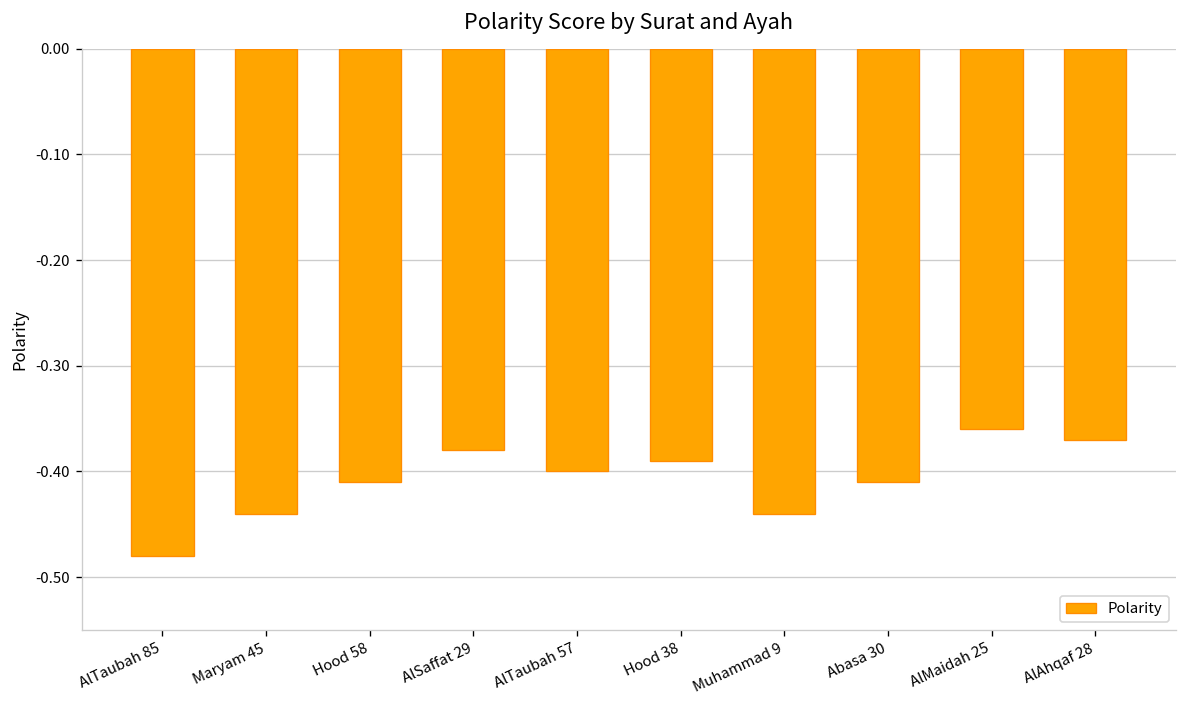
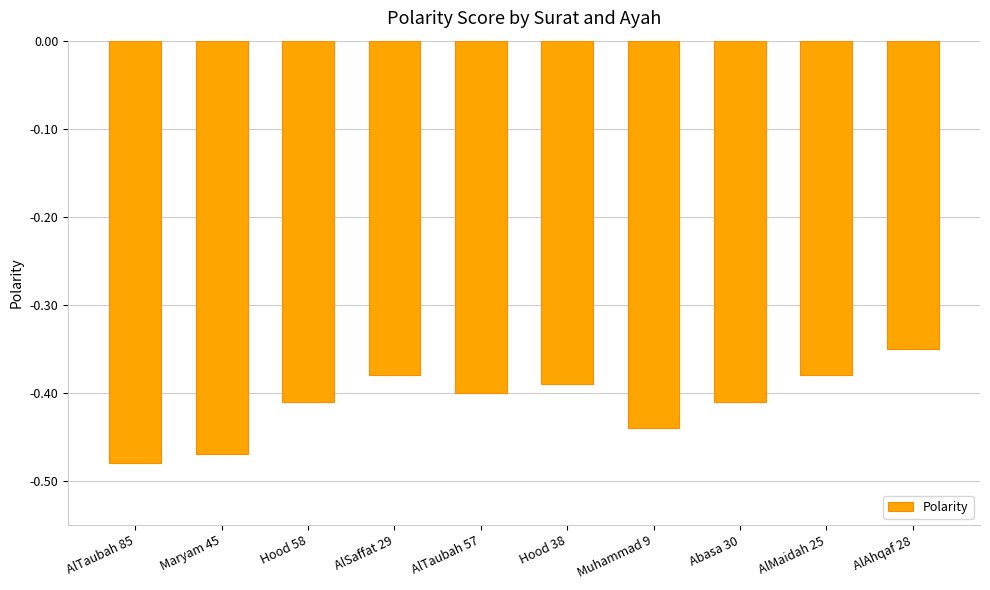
  {
    "AlTaubah 85": -0.48,
-   "Maryam 45": -0.44,
+   "Maryam 45": -0.47,
    "Hood 58": -0.41,
    "AlSaffat 29": -0.38,
    "AlTaubah 57": -0.40,
    "Hood 38": -0.39,
    "Muhammad 9": -0.44,
    "Abasa 30": -0.41,
-   "AlMaidah 25": -0.36,
-   "AlAhqaf 28": -0.37
+   "AlMaidah 25": -0.38,
+   "AlAhqaf 28": -0.35
  }
